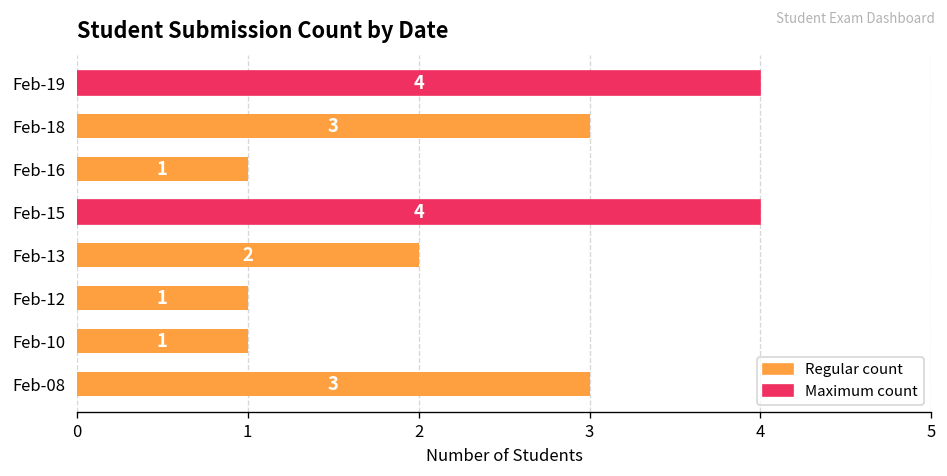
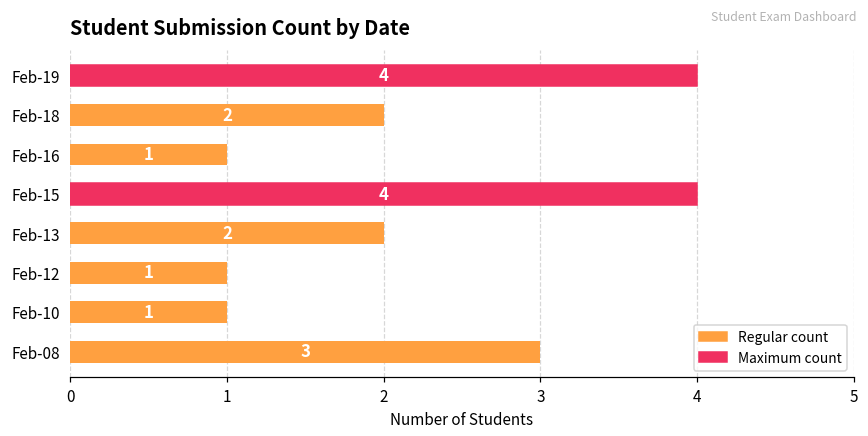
  {
    "Feb-19": 4,
-   "Feb-18": 3,
+   "Feb-18": 2,
    "Feb-16": 1,
    "Feb-15": 4,
    "Feb-13": 2,
    "Feb-12": 1,
    "Feb-10": 1,
    "Feb-08": 3
  }
